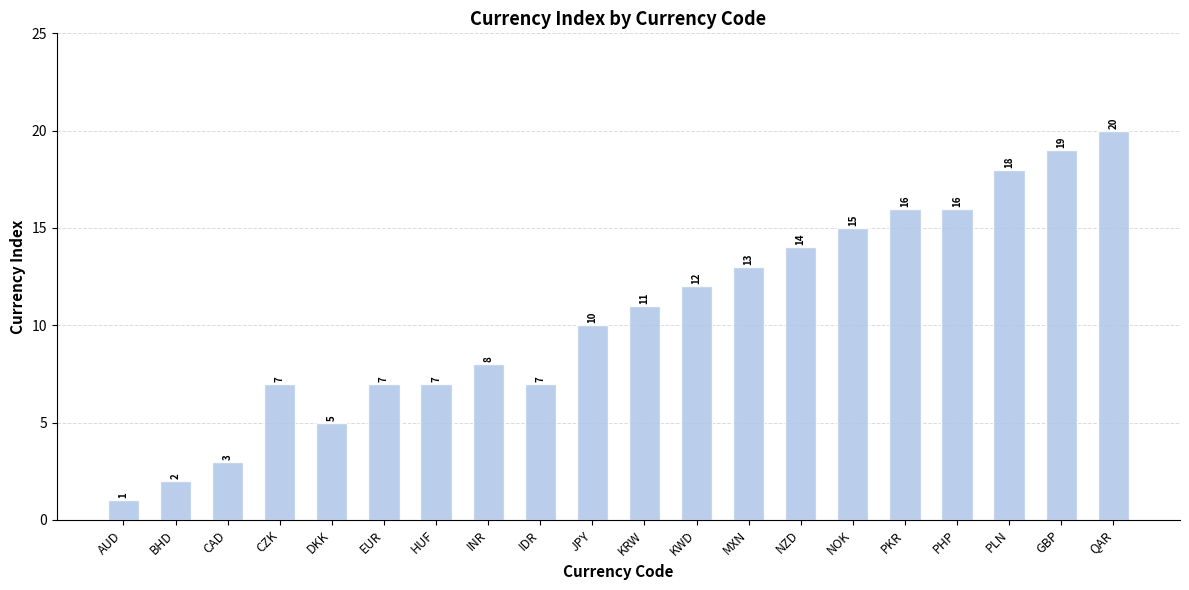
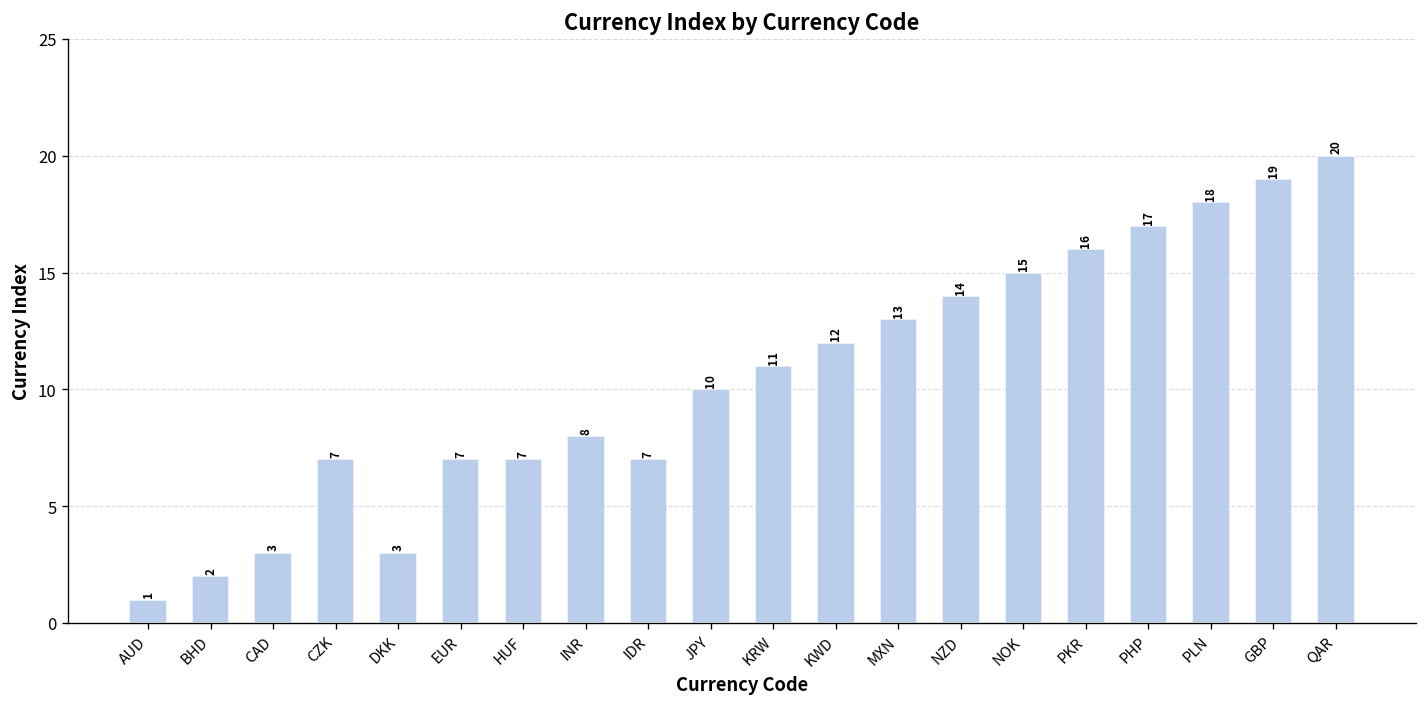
  {
    "AUD": 1,
    "BHD": 2,
    "CAD": 3,
    "CZK": 7,
-   "DKK": 5,
+   "DKK": 3,
    "EUR": 7,
    "HUF": 7,
    "INR": 8,
    "IDR": 7,
    "JPY": 10,
    "KRW": 11,
    "KWD": 12,
    "MXN": 13,
    "NZD": 14,
    "NOK": 15,
    "PKR": 16,
-   "PHP": 16,
+   "PHP": 17,
    "PLN": 18,
    "GBP": 19,
    "QAR": 20
  }
